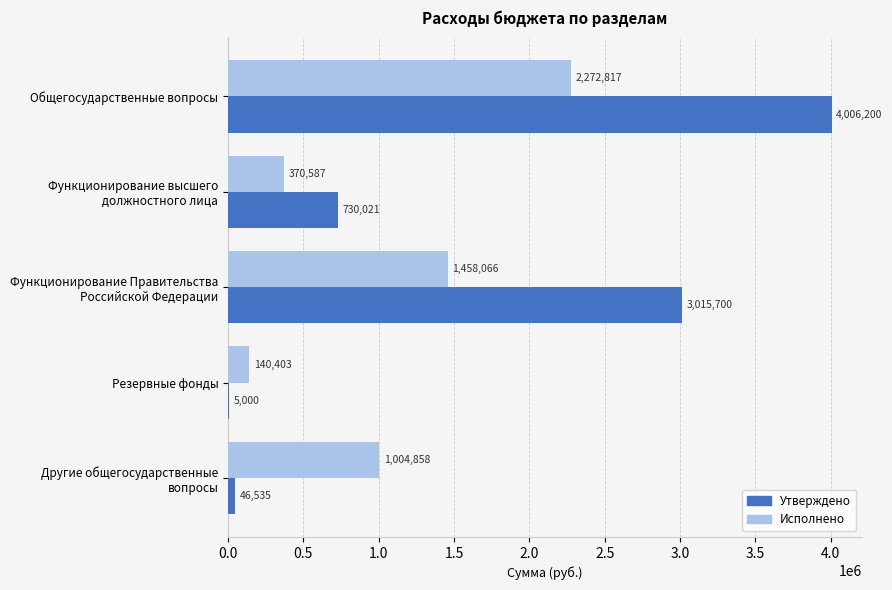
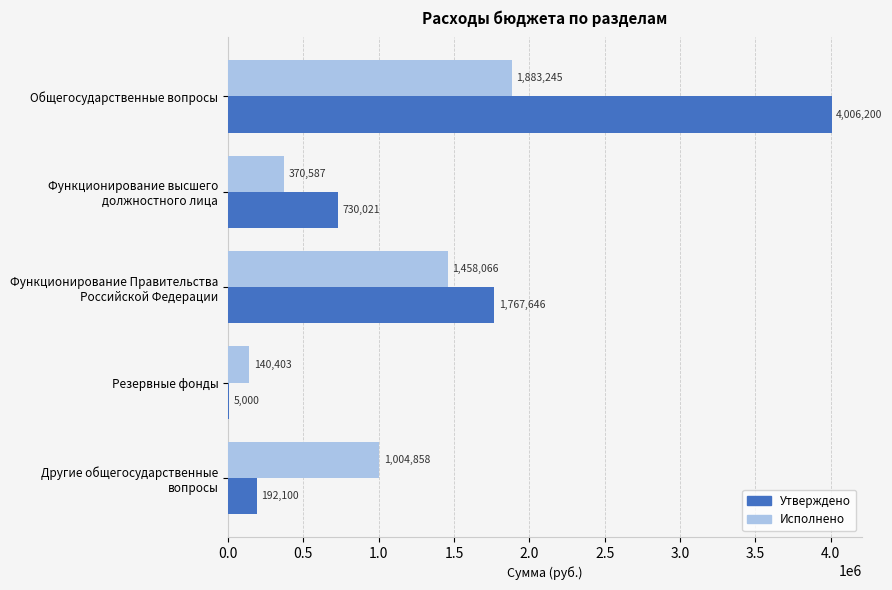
  {
    "Утверждено": {
      "Общегосударственные вопросы": "4,006,200",
      "Функционирование высшего должностного лица": "730,021",
-     "Функционирование Правительства Российской Федерации": "3,015,700",
+     "Функционирование Правительства Российской Федерации": "1,767,646",
      "Резервные фонды": "5,000",
-     "Другие общегосударственные вопросы": "46,535"
+     "Другие общегосударственные вопросы": "192,100"
    },
    "Исполнено": {
-     "Общегосударственные вопросы": "2,272,817",
+     "Общегосударственные вопросы": "1,883,245",
      "Функционирование высшего должностного лица": "370,587",
      "Функционирование Правительства Российской Федерации": "1,458,066",
      "Резервные фонды": "140,403",
      "Другие общегосударственные вопросы": "1,004,858"
    }
  }
